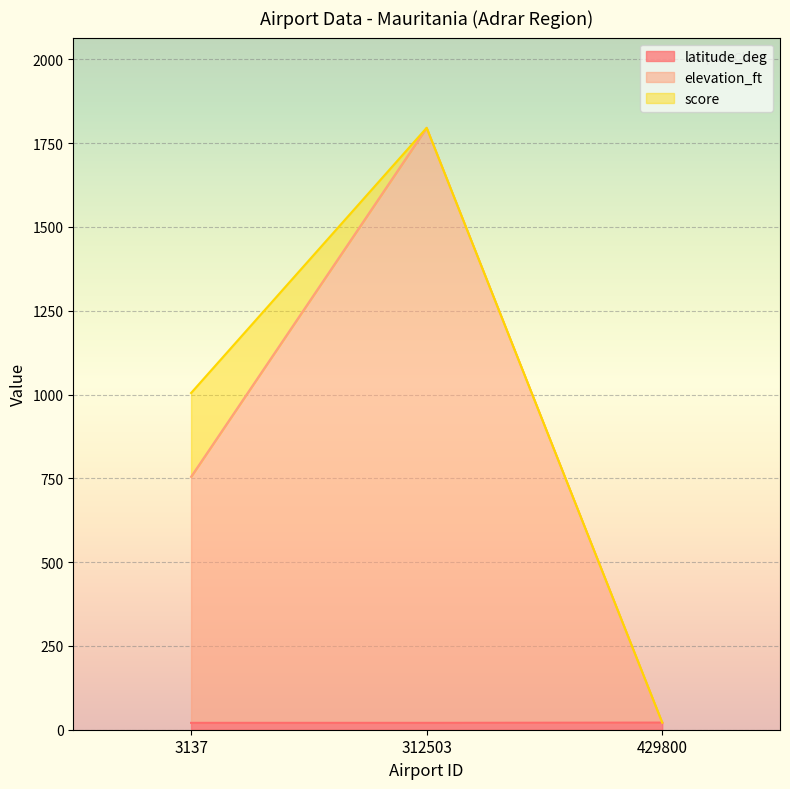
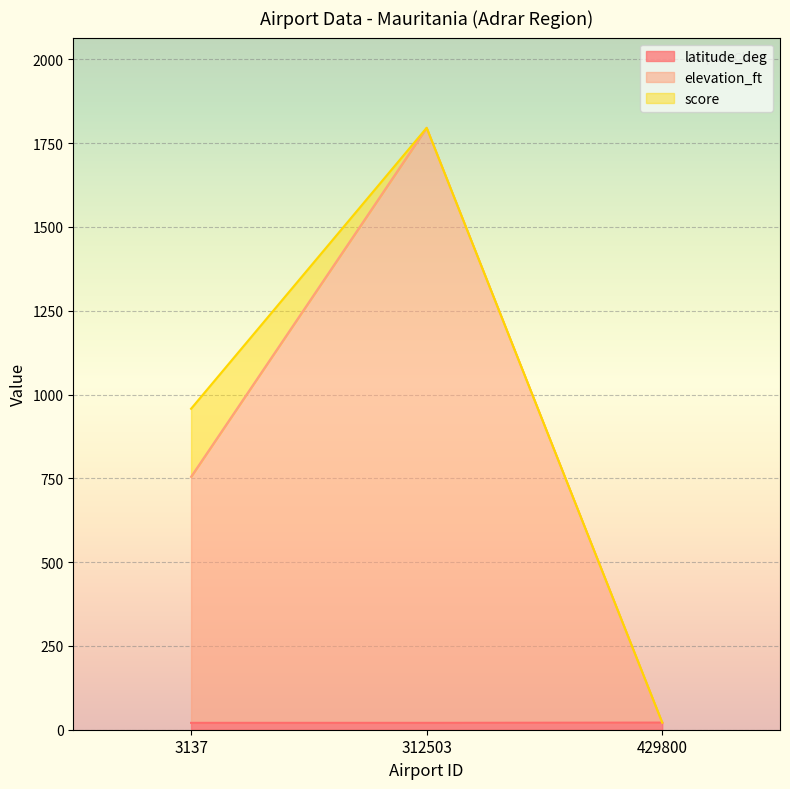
  {
    "score": {
-     "3137": 250
+     "3137": 200
    }
  }
